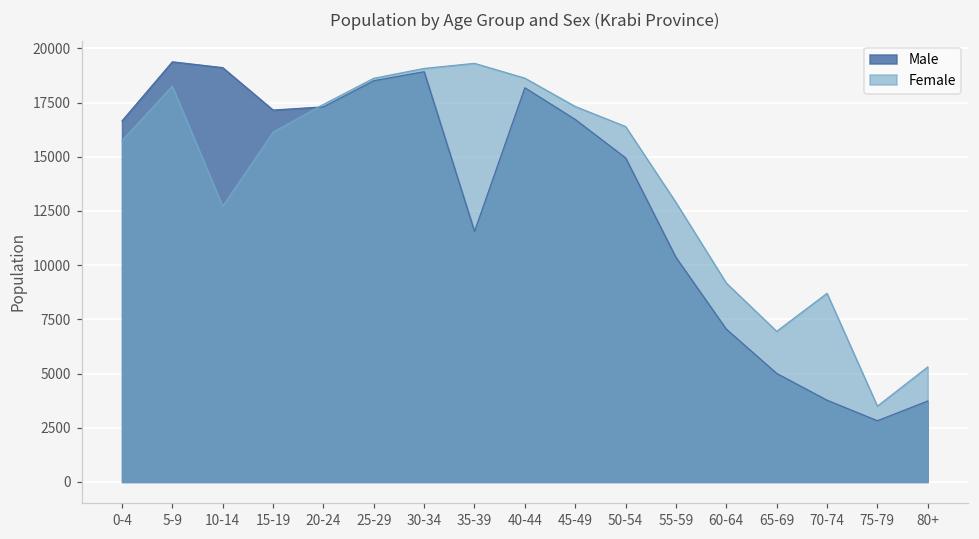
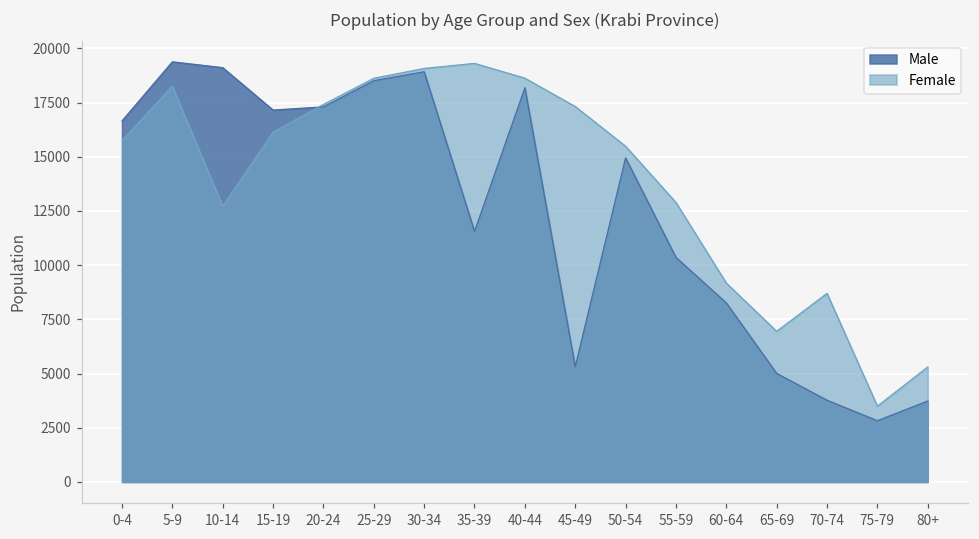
  {
    "Male": {
      "0-4": 16700,
      "5-9": 19400,
      "10-14": 19100,
      "15-19": 17200,
      "30-34": 18900,
      "35-39": 11600,
      "40-44": 18200,
-     "45-49": 16700,
+     "45-49": 5300,
      "50-54": 14900,
      "55-59": 10400,
-     "60-64": 7000,
+     "60-64": 8300,
      "65-69": 5000,
      "70-74": 3800,
      "75-79": 2800,
      "80+": 3700
    },
    "Female": {
      "0-4": 15700,
      "5-9": 18300,
      "10-14": 12700,
      "15-19": 16100,
      "30-34": 19100,
      "35-39": 19300,
      "40-44": 18600,
      "45-49": 17300,
-     "50-54": 16400,
+     "50-54": 15500,
      "55-59": 12900,
      "60-64": 9200,
      "65-69": 6900,
      "70-74": 8700,
      "75-79": 3500,
      "80+": 5300
    }
  }
